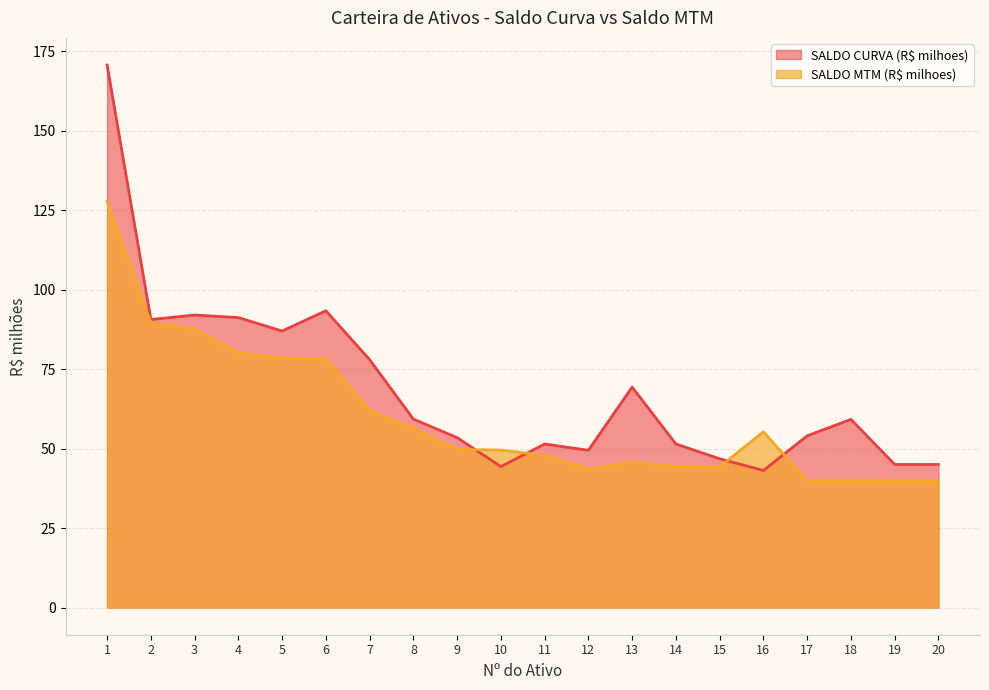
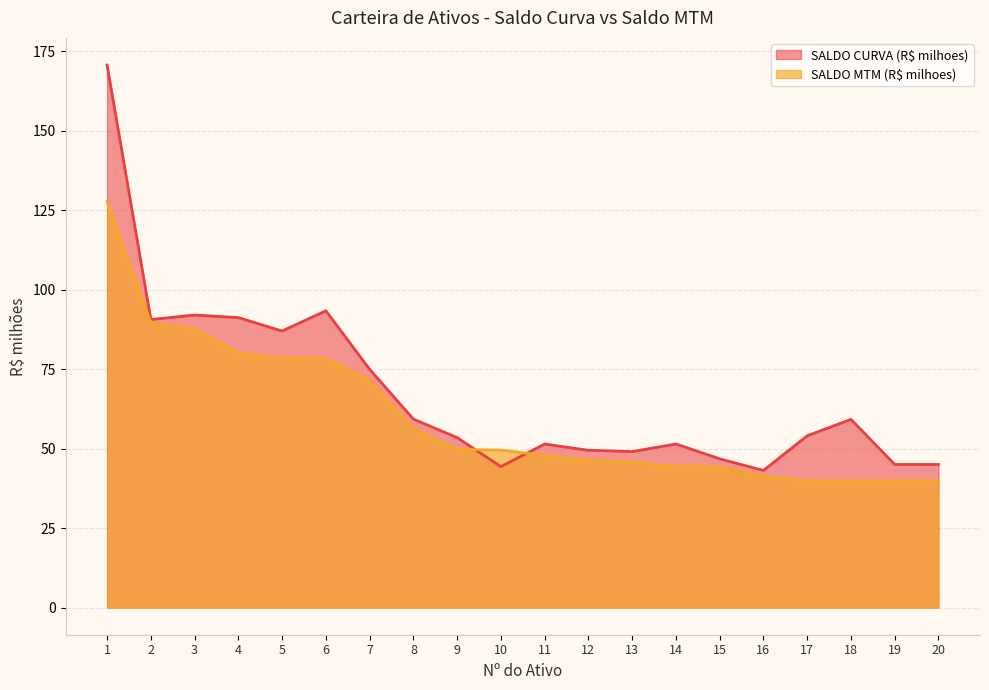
  {
    "SALDO CURVA (R$ milhoes)": {
      "1": 171,
      "2": 91,
      "3": 92,
      "4": 91,
      "5": 87,
      "6": 93,
-     "7": 78,
+     "7": 75,
      "8": 59,
      "9": 53,
      "10": 44,
      "11": 51,
      "12": 49,
-     "13": 69,
+     "13": 49,
      "14": 51,
      "15": 47,
      "16": 43,
      "17": 54,
      "18": 59,
      "19": 45,
      "20": 45
    },
    "SALDO MTM (R$ milhoes)": {
      "1": 128,
      "2": 90,
      "3": 88,
      "4": 80,
      "5": 78,
      "6": 78,
-     "7": 62,
+     "7": 71,
      "8": 56,
      "9": 50,
      "10": 50,
      "11": 48,
-     "12": 44,
+     "12": 46,
      "13": 46,
      "14": 44,
      "15": 44,
-     "16": 55,
+     "16": 41,
      "17": 40,
      "18": 40,
      "19": 40,
      "20": 40
    }
  }
